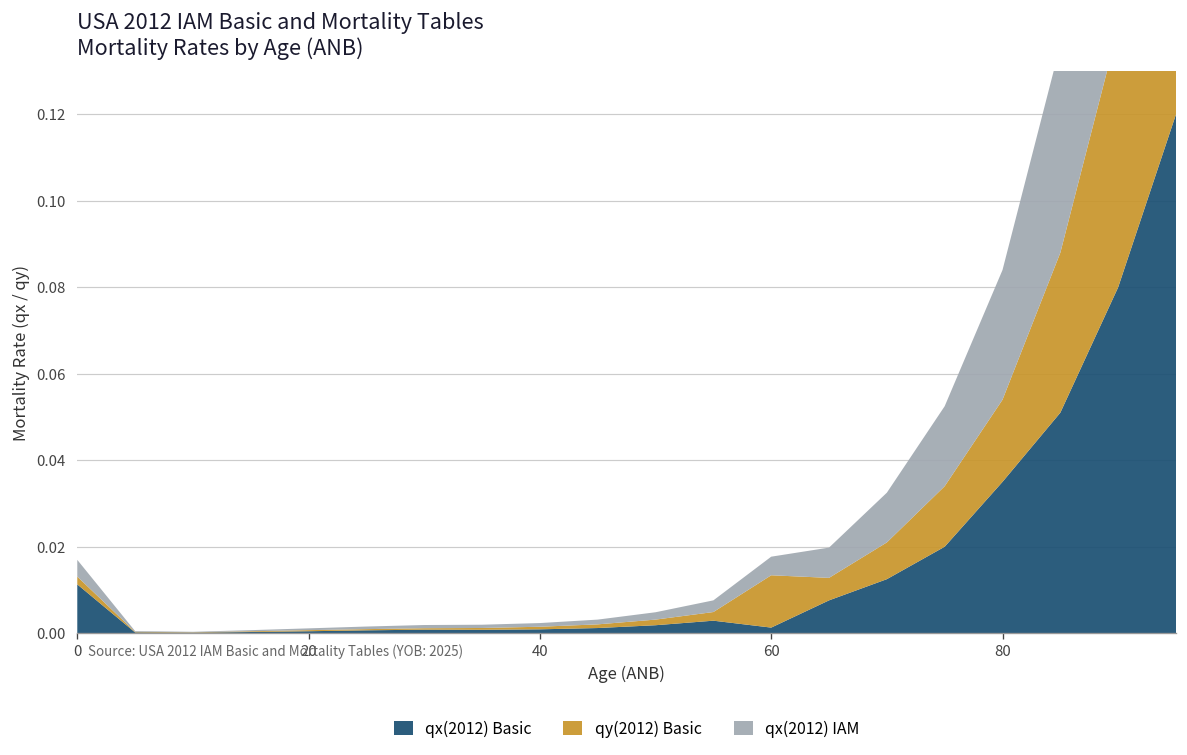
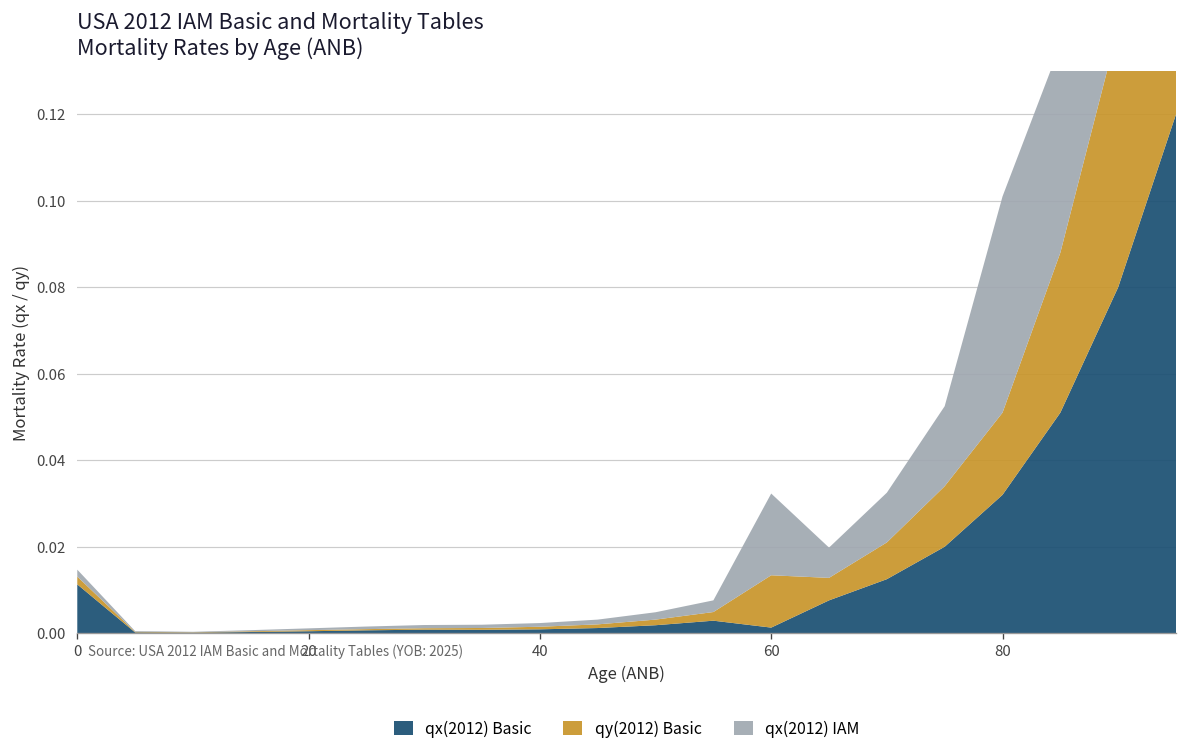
  {
    "qx(2012) Basic": {
      "0": 0.011,
      "60": 0.001,
-     "80": 0.035
+     "80": 0.032
    },
    "qy(2012) Basic": {
      "0": 0.002,
      "60": 0.012,
      "80": 0.019
    },
    "qx(2012) IAM": {
-     "0": 0.004,
+     "0": 0.002,
      "40": 0.001,
-     "60": 0.004,
-     "80": 0.03
+     "60": 0.019,
+     "80": 0.05
    }
  }
